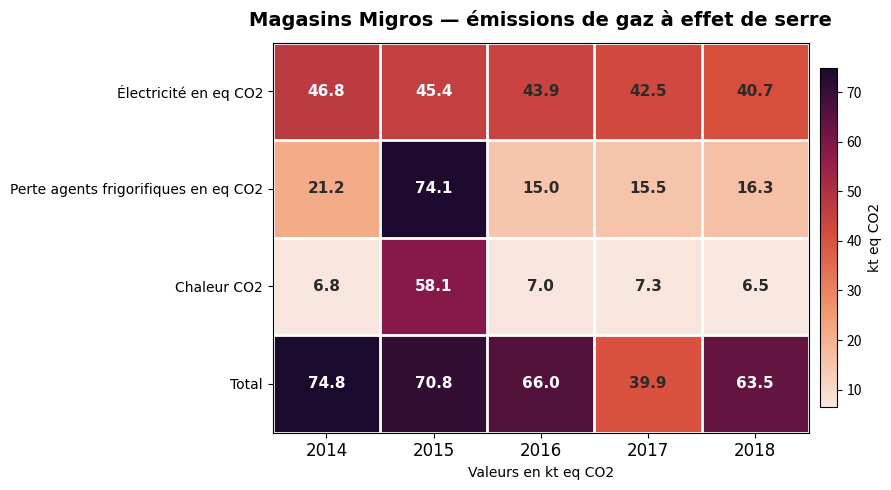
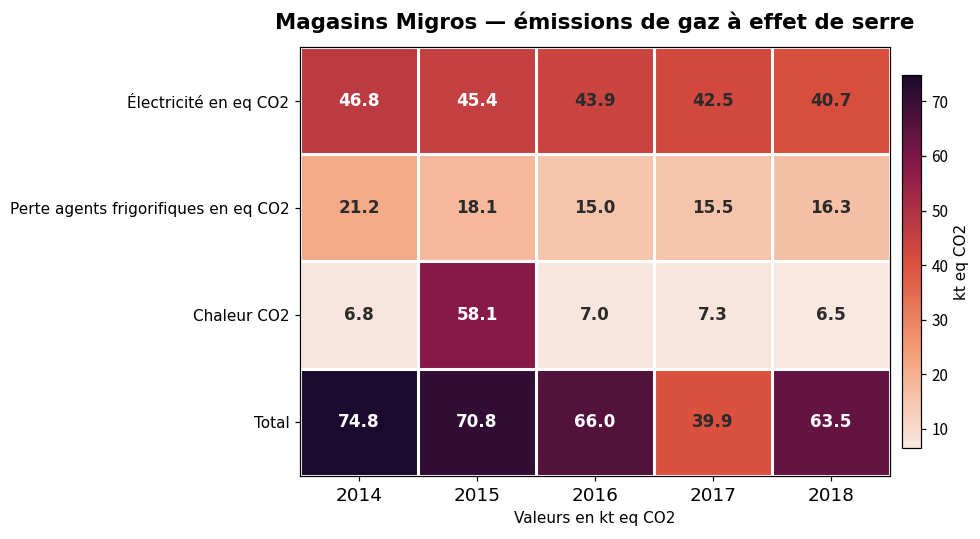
  {
    "Électricité en eq CO2": {
      "2014": 46.8,
      "2015": 45.4,
      "2016": 43.9,
      "2017": 42.5,
      "2018": 40.7
    },
    "Perte agents frigorifiques en eq CO2": {
      "2014": 21.2,
-     "2015": 74.1,
+     "2015": 18.1,
      "2016": 15.0,
      "2017": 15.5,
      "2018": 16.3
    },
    "Chaleur CO2": {
      "2014": 6.8,
      "2015": 58.1,
      "2016": 7.0,
      "2017": 7.3,
      "2018": 6.5
    },
    "Total": {
      "2014": 74.8,
      "2015": 70.8,
      "2016": 66.0,
      "2017": 39.9,
      "2018": 63.5
    }
  }
